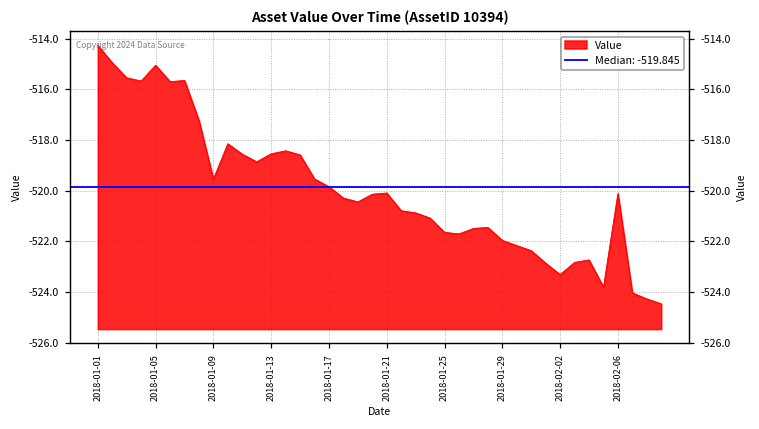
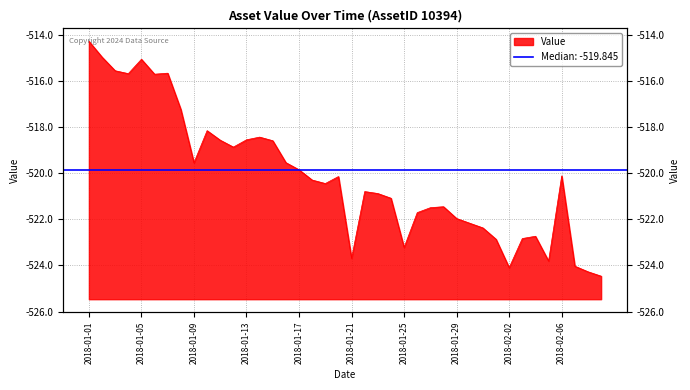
  {
    "2018-01-05": -515.0,
    "2018-01-09": -519.5,
    "2018-01-13": -518.5,
    "2018-01-17": -519.8,
-   "2018-01-21": -520.1,
-   "2018-01-25": -521.6,
+   "2018-01-21": -523.7,
+   "2018-01-25": -523.2,
    "2018-01-29": -522.0,
-   "2018-02-02": -523.3,
+   "2018-02-02": -524.1,
    "2018-02-06": -520.1
  }
